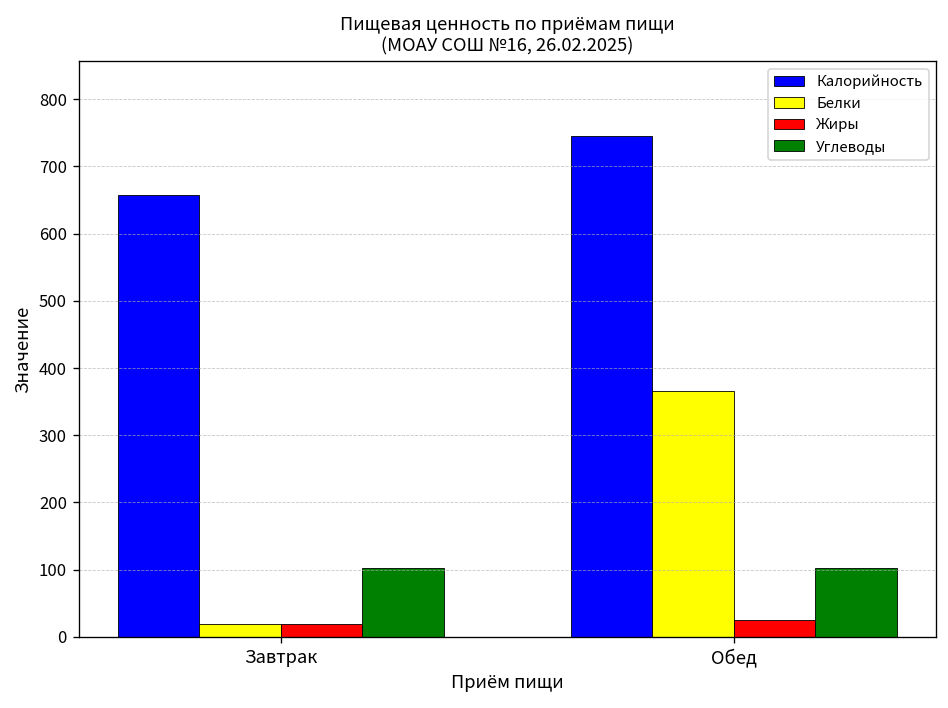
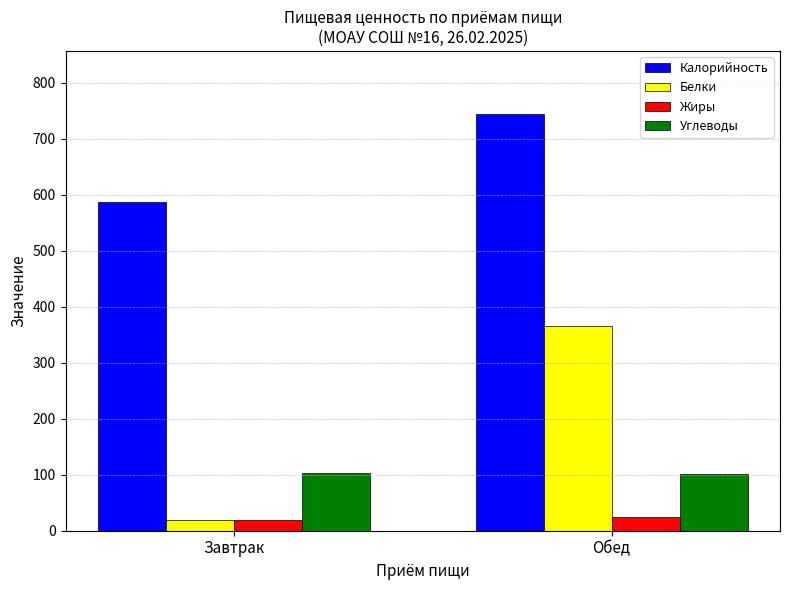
  {
    "Калорийность": {
-     "Завтрак": 660,
+     "Завтрак": 590,
      "Обед": 750
    },
    "Белки": {
      "Завтрак": 20,
      "Обед": 370
    },
    "Жиры": {
      "Завтрак": 20,
      "Обед": 30
    },
    "Углеводы": {
      "Завтрак": 100,
      "Обед": 100
    }
  }
